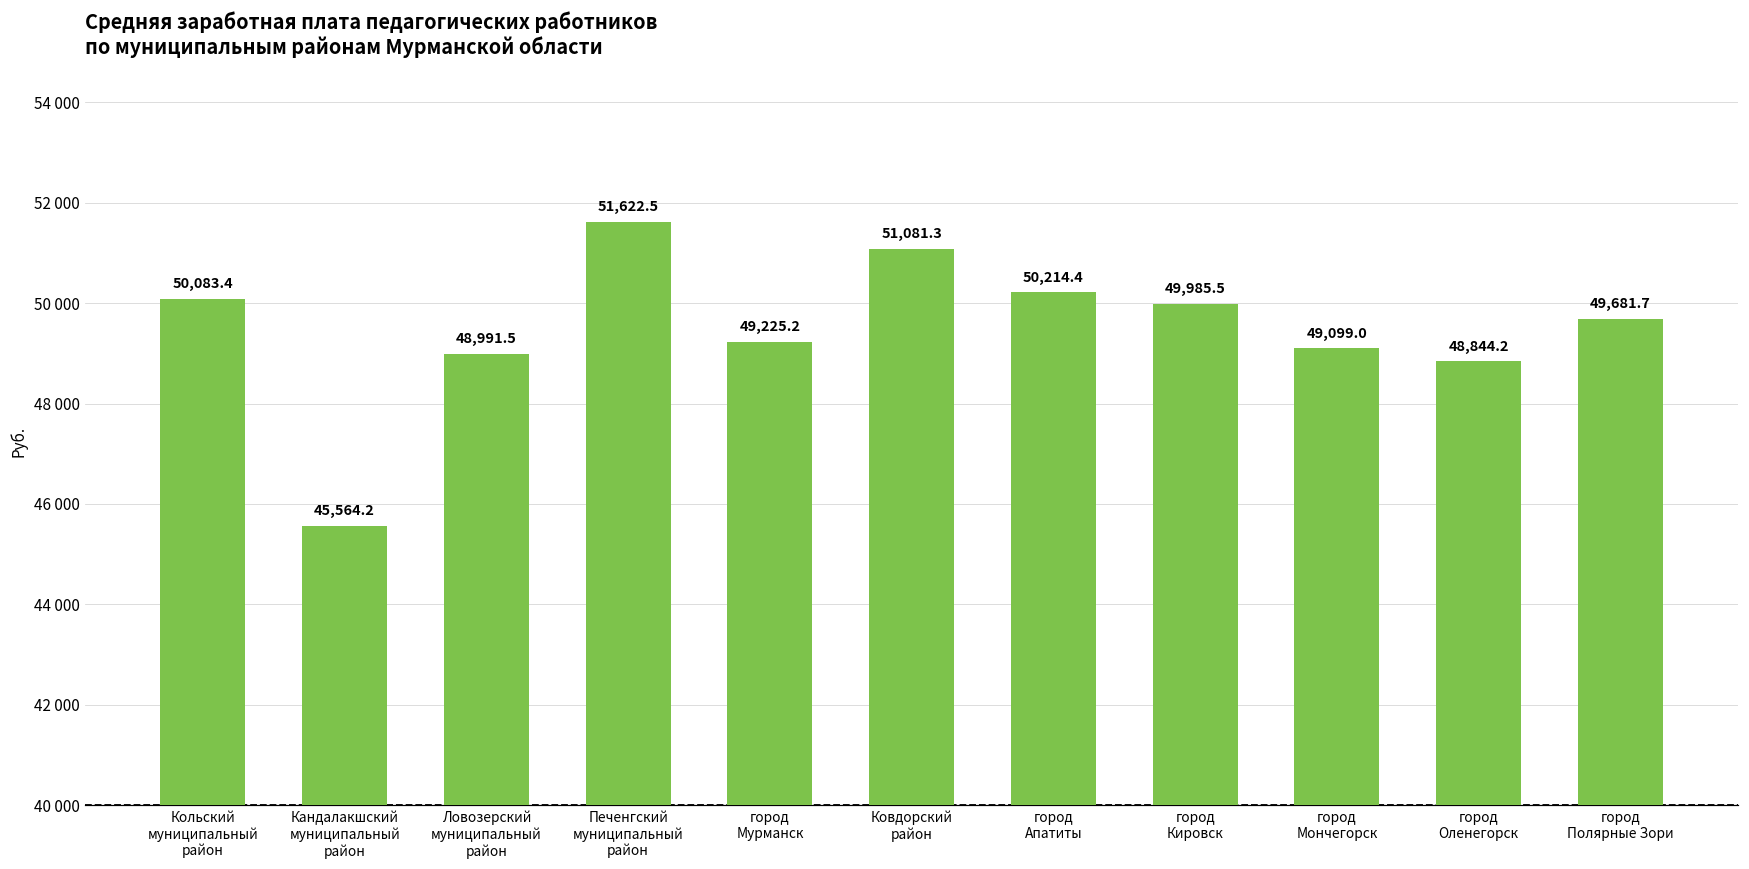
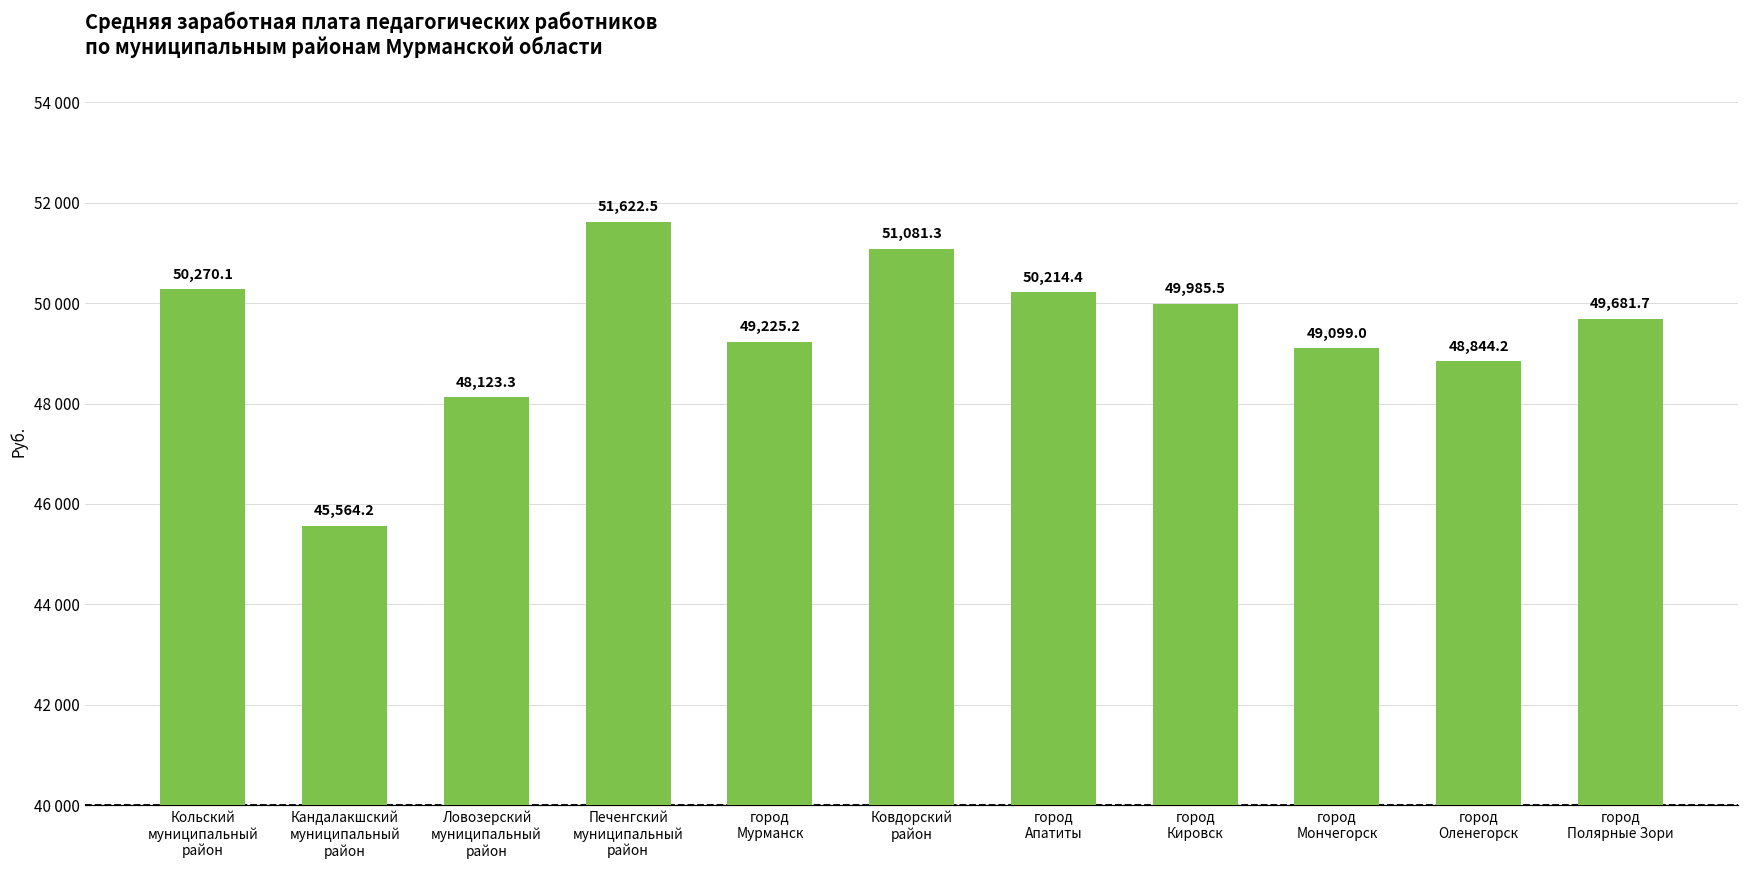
  {
-   "Кольский муниципальный район": "50,083.4",
+   "Кольский муниципальный район": "50,270.1",
    "Кандалакшский муниципальный район": "45,564.2",
-   "Ловозерский муниципальный район": "48,991.5",
+   "Ловозерский муниципальный район": "48,123.3",
    "Печенгский муниципальный район": "51,622.5",
    "город Мурманск": "49,225.2",
    "Ковдорский район": "51,081.3",
    "город Апатиты": "50,214.4",
    "город Кировск": "49,985.5",
    "город Мончегорск": "49,099.0",
    "город Оленегорск": "48,844.2",
    "город Полярные Зори": "49,681.7"
  }
